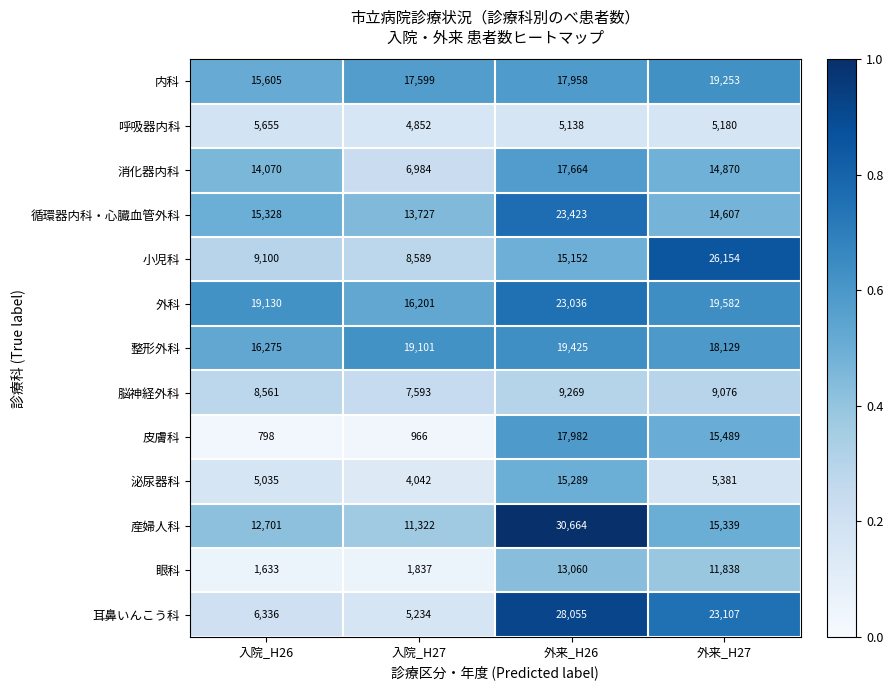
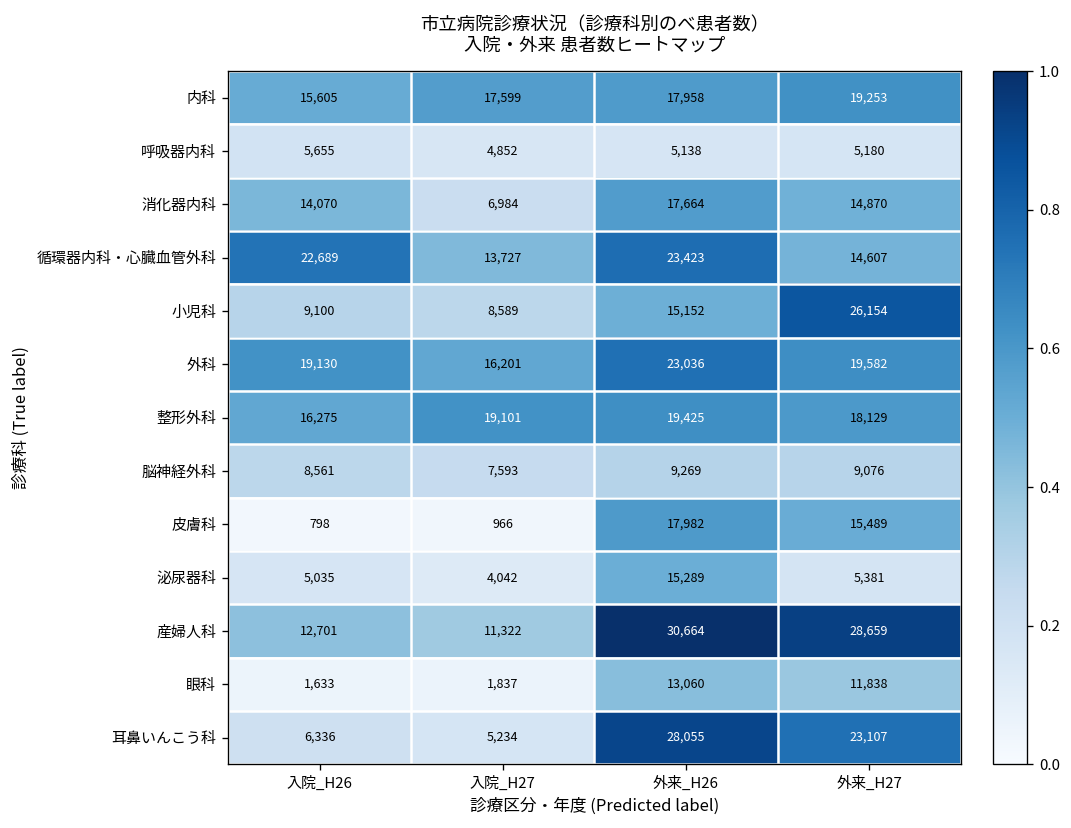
  {
    "内科": {
      "入院_H26": "15,605",
      "入院_H27": "17,599",
      "外来_H26": "17,958",
      "外来_H27": "19,253"
    },
    "呼吸器内科": {
      "入院_H26": "5,655",
      "入院_H27": "4,852",
      "外来_H26": "5,138",
      "外来_H27": "5,180"
    },
    "消化器内科": {
      "入院_H26": "14,070",
      "入院_H27": "6,984",
      "外来_H26": "17,664",
      "外来_H27": "14,870"
    },
    "循環器内科・心臓血管外科": {
-     "入院_H26": "15,328",
+     "入院_H26": "22,689",
      "入院_H27": "13,727",
      "外来_H26": "23,423",
      "外来_H27": "14,607"
    },
    "小児科": {
      "入院_H26": "9,100",
      "入院_H27": "8,589",
      "外来_H26": "15,152",
      "外来_H27": "26,154"
    },
    "外科": {
      "入院_H26": "19,130",
      "入院_H27": "16,201",
      "外来_H26": "23,036",
      "外来_H27": "19,582"
    },
    "整形外科": {
      "入院_H26": "16,275",
      "入院_H27": "19,101",
      "外来_H26": "19,425",
      "外来_H27": "18,129"
    },
    "脳神経外科": {
      "入院_H26": "8,561",
      "入院_H27": "7,593",
      "外来_H26": "9,269",
      "外来_H27": "9,076"
    },
    "皮膚科": {
      "入院_H26": "798",
      "入院_H27": "966",
      "外来_H26": "17,982",
      "外来_H27": "15,489"
    },
    "泌尿器科": {
      "入院_H26": "5,035",
      "入院_H27": "4,042",
      "外来_H26": "15,289",
      "外来_H27": "5,381"
    },
    "産婦人科": {
      "入院_H26": "12,701",
      "入院_H27": "11,322",
      "外来_H26": "30,664",
-     "外来_H27": "15,339"
+     "外来_H27": "28,659"
    },
    "眼科": {
      "入院_H26": "1,633",
      "入院_H27": "1,837",
      "外来_H26": "13,060",
      "外来_H27": "11,838"
    },
    "耳鼻いんこう科": {
      "入院_H26": "6,336",
      "入院_H27": "5,234",
      "外来_H26": "28,055",
      "外来_H27": "23,107"
    }
  }
